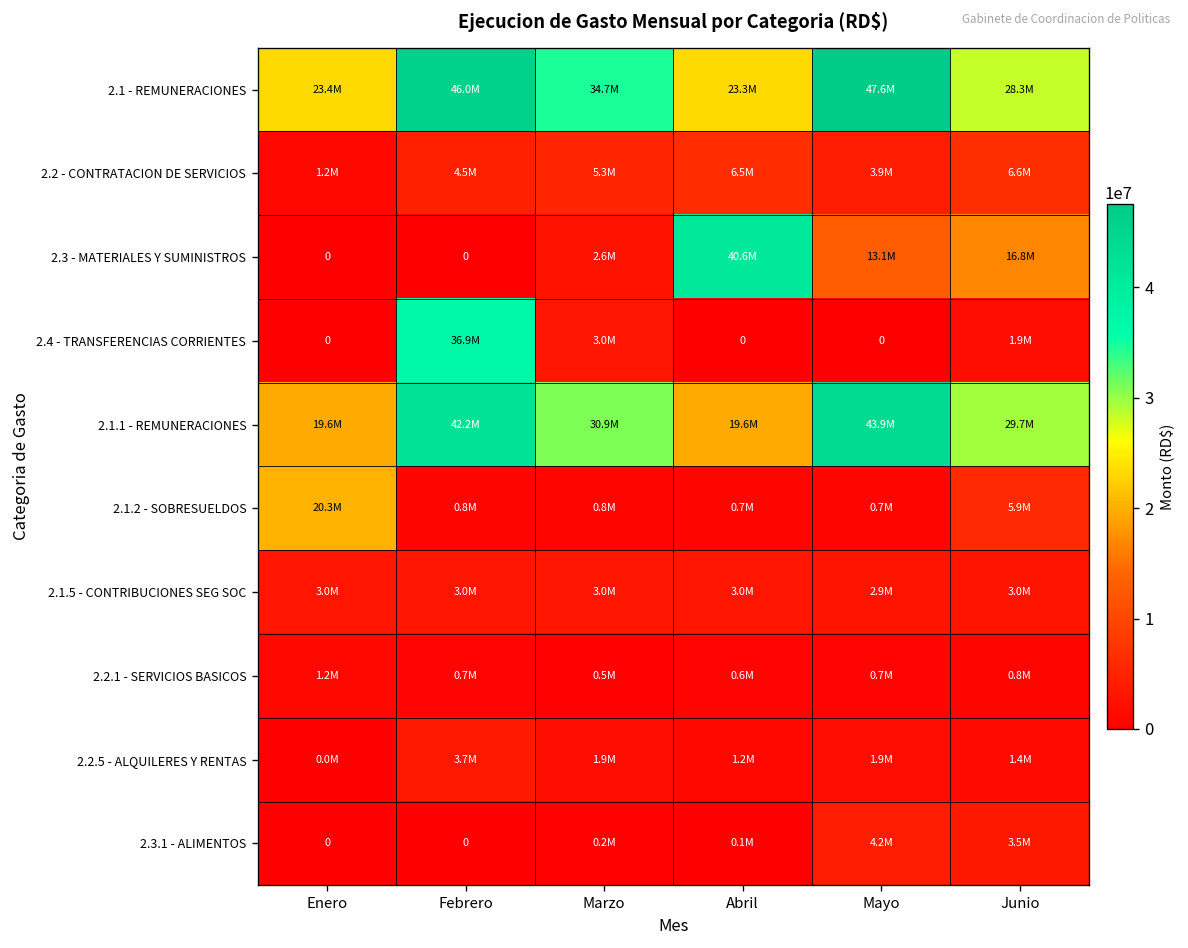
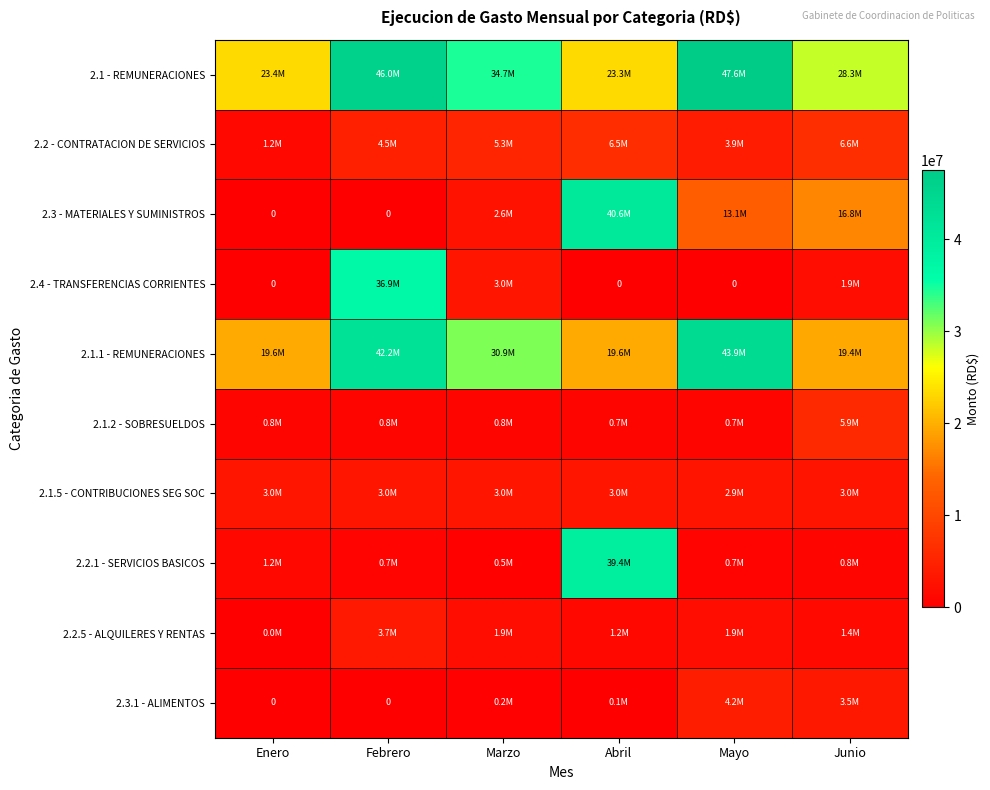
  {
    "2.1 - REMUNERACIONES": {
      "Enero": "23.4M",
      "Febrero": "46.0M",
      "Marzo": "34.7M",
      "Abril": "23.3M",
      "Mayo": "47.6M",
      "Junio": "28.3M"
    },
    "2.2 - CONTRATACION DE SERVICIOS": {
      "Enero": "1.2M",
      "Febrero": "4.5M",
      "Marzo": "5.3M",
      "Abril": "6.5M",
      "Mayo": "3.9M",
      "Junio": "6.6M"
    },
    "2.3 - MATERIALES Y SUMINISTROS": {
      "Enero": "0",
      "Febrero": "0",
      "Marzo": "2.6M",
      "Abril": "40.6M",
      "Mayo": "13.1M",
      "Junio": "16.8M"
    },
    "2.4 - TRANSFERENCIAS CORRIENTES": {
      "Enero": "0",
      "Febrero": "36.9M",
      "Marzo": "3.0M",
      "Abril": "0",
      "Mayo": "0",
      "Junio": "1.9M"
    },
    "2.1.1 - REMUNERACIONES": {
      "Enero": "19.6M",
      "Febrero": "42.2M",
      "Marzo": "30.9M",
      "Abril": "19.6M",
      "Mayo": "43.9M",
-     "Junio": "29.7M"
+     "Junio": "19.4M"
    },
    "2.1.2 - SOBRESUELDOS": {
-     "Enero": "20.3M",
+     "Enero": "0.8M",
      "Febrero": "0.8M",
      "Marzo": "0.8M",
      "Abril": "0.7M",
      "Mayo": "0.7M",
      "Junio": "5.9M"
    },
    "2.1.5 - CONTRIBUCIONES SEG SOC": {
      "Enero": "3.0M",
      "Febrero": "3.0M",
      "Marzo": "3.0M",
      "Abril": "3.0M",
      "Mayo": "2.9M",
      "Junio": "3.0M"
    },
    "2.2.1 - SERVICIOS BASICOS": {
      "Enero": "1.2M",
      "Febrero": "0.7M",
      "Marzo": "0.5M",
-     "Abril": "0.6M",
+     "Abril": "39.4M",
      "Mayo": "0.7M",
      "Junio": "0.8M"
    },
    "2.2.5 - ALQUILERES Y RENTAS": {
      "Enero": "0.0M",
      "Febrero": "3.7M",
      "Marzo": "1.9M",
      "Abril": "1.2M",
      "Mayo": "1.9M",
      "Junio": "1.4M"
    },
    "2.3.1 - ALIMENTOS": {
      "Enero": "0",
      "Febrero": "0",
      "Marzo": "0.2M",
      "Abril": "0.1M",
      "Mayo": "4.2M",
      "Junio": "3.5M"
    }
  }
